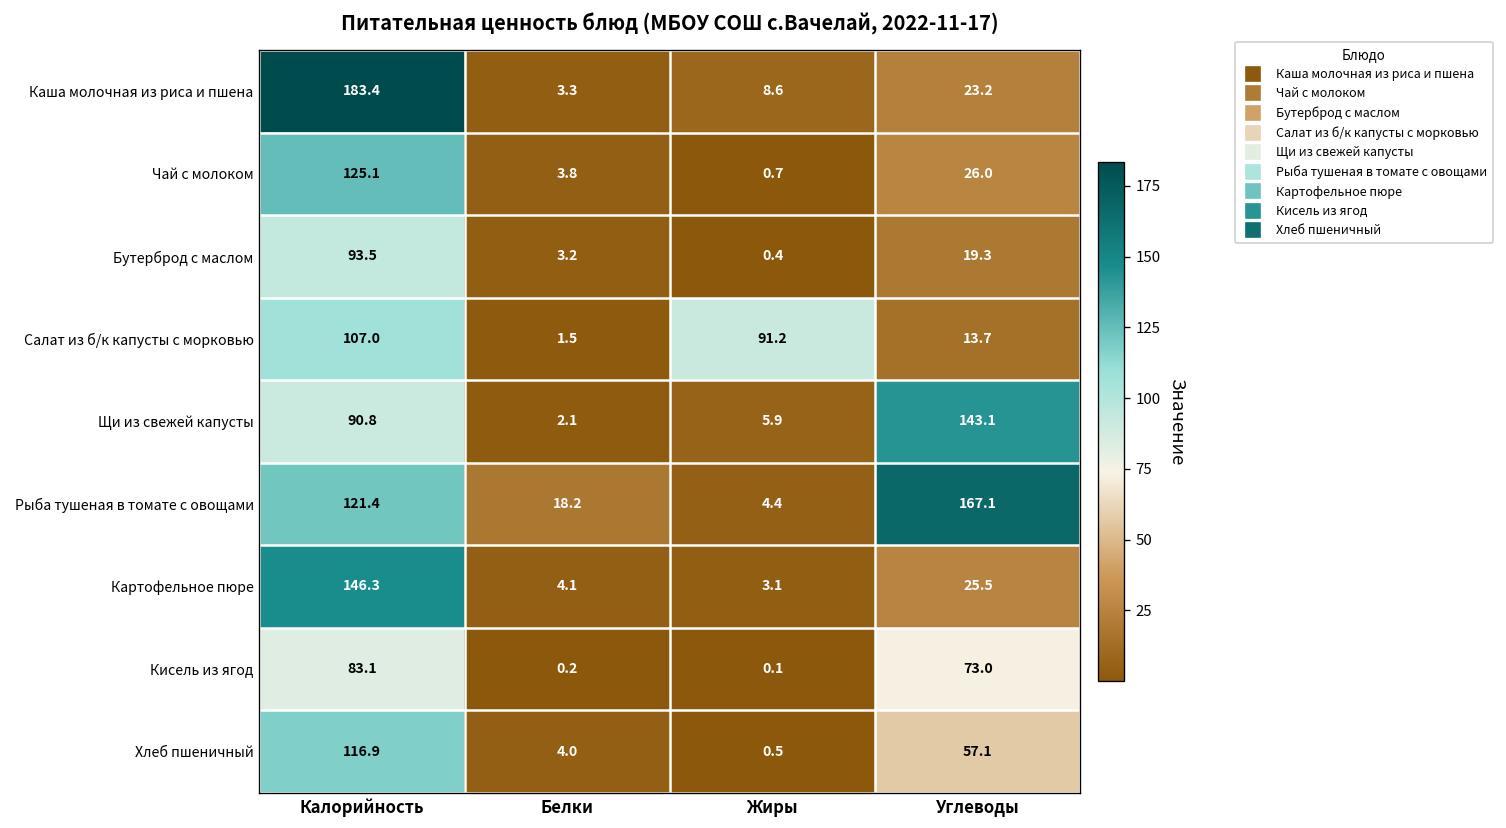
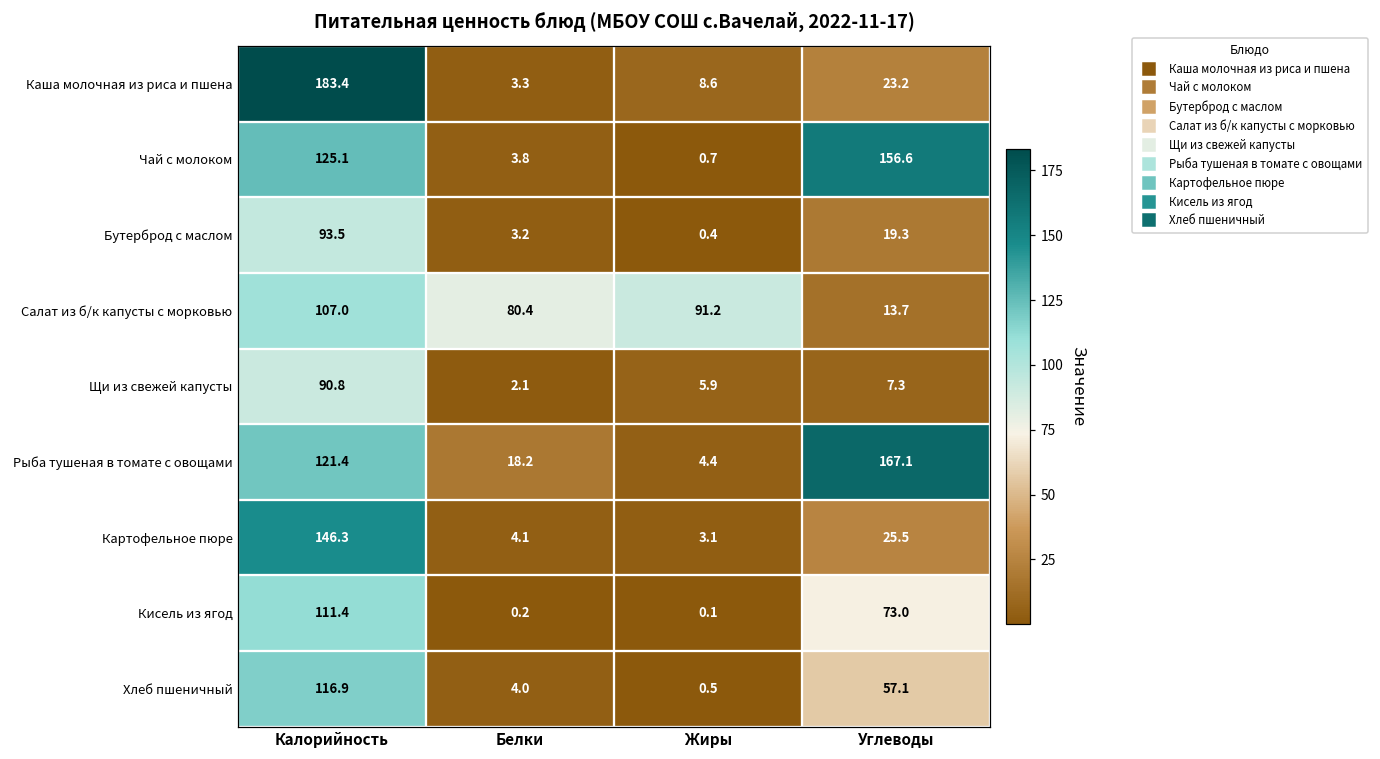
  {
    "Каша молочная из риса и пшена": {
      "Калорийность": 183.4,
      "Белки": 3.3,
      "Жиры": 8.6,
      "Углеводы": 23.2
    },
    "Чай с молоком": {
      "Калорийность": 125.1,
      "Белки": 3.8,
      "Жиры": 0.7,
-     "Углеводы": 26.0
+     "Углеводы": 156.6
    },
    "Бутерброд с маслом": {
      "Калорийность": 93.5,
      "Белки": 3.2,
      "Жиры": 0.4,
      "Углеводы": 19.3
    },
    "Салат из б/к капусты с морковью": {
      "Калорийность": 107.0,
-     "Белки": 1.5,
+     "Белки": 80.4,
      "Жиры": 91.2,
      "Углеводы": 13.7
    },
    "Щи из свежей капусты": {
      "Калорийность": 90.8,
      "Белки": 2.1,
      "Жиры": 5.9,
-     "Углеводы": 143.1
+     "Углеводы": 7.3
    },
    "Рыба тушеная в томате с овощами": {
      "Калорийность": 121.4,
      "Белки": 18.2,
      "Жиры": 4.4,
      "Углеводы": 167.1
    },
    "Картофельное пюре": {
      "Калорийность": 146.3,
      "Белки": 4.1,
      "Жиры": 3.1,
      "Углеводы": 25.5
    },
    "Кисель из ягод": {
-     "Калорийность": 83.1,
+     "Калорийность": 111.4,
      "Белки": 0.2,
      "Жиры": 0.1,
      "Углеводы": 73.0
    },
    "Хлеб пшеничный": {
      "Калорийность": 116.9,
      "Белки": 4.0,
      "Жиры": 0.5,
      "Углеводы": 57.1
    }
  }
